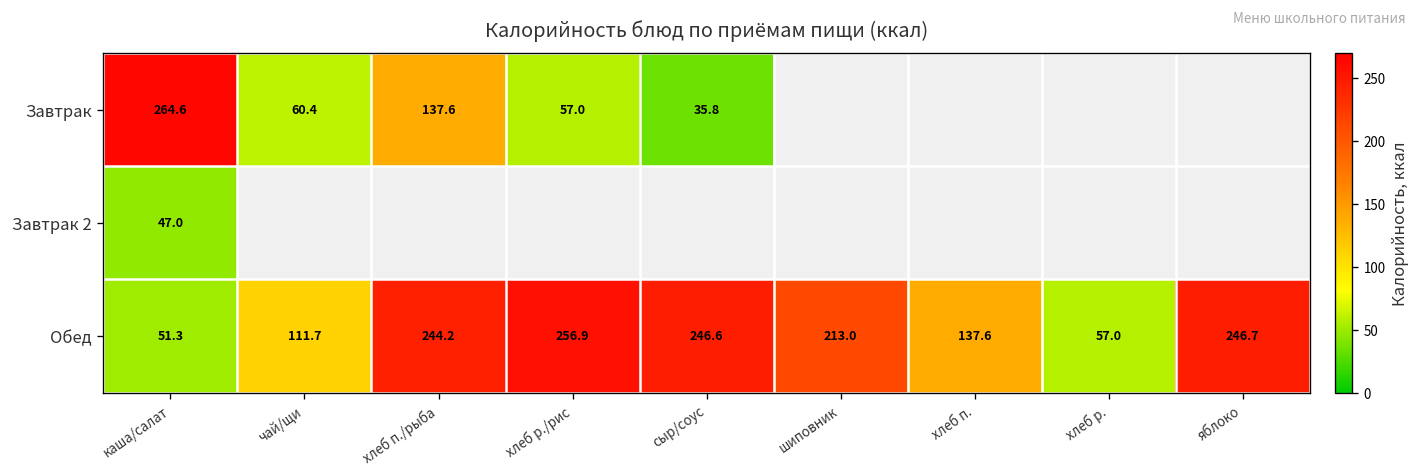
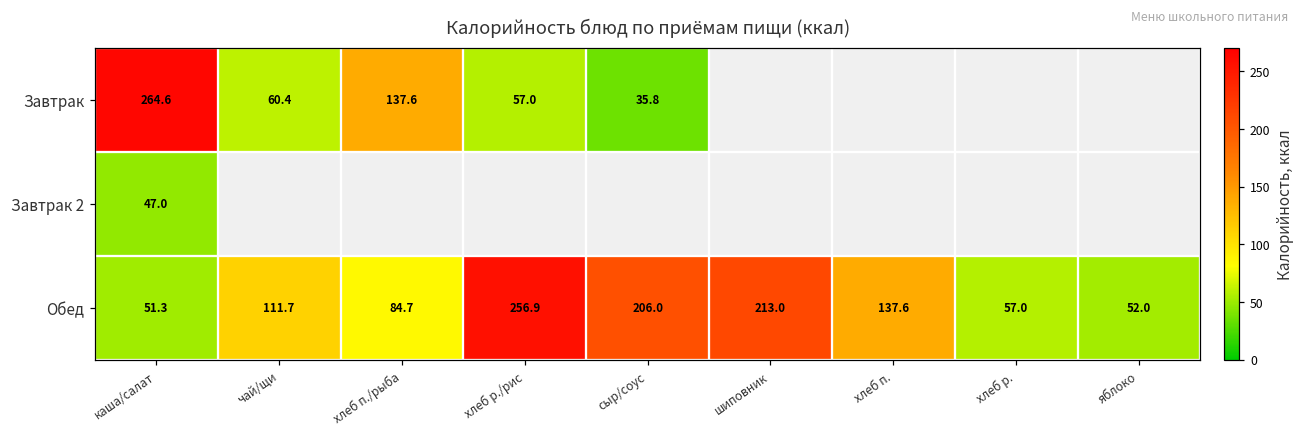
  {
    "Завтрак": {
      "каша/салат": 264.6,
      "чай/щи": 60.4,
      "хлеб п./рыба": 137.6,
      "хлеб р./рис": 57.0,
      "сыр/соус": 35.8
    },
    "Завтрак 2": {
      "каша/салат": 47.0
    },
    "Обед": {
      "каша/салат": 51.3,
      "чай/щи": 111.7,
-     "хлеб п./рыба": 244.2,
+     "хлеб п./рыба": 84.7,
      "хлеб р./рис": 256.9,
-     "сыр/соус": 246.6,
+     "сыр/соус": 206.0,
      "шиповник": 213.0,
      "хлеб п.": 137.6,
      "хлеб р.": 57.0,
-     "яблоко": 246.7
+     "яблоко": 52.0
    }
  }
